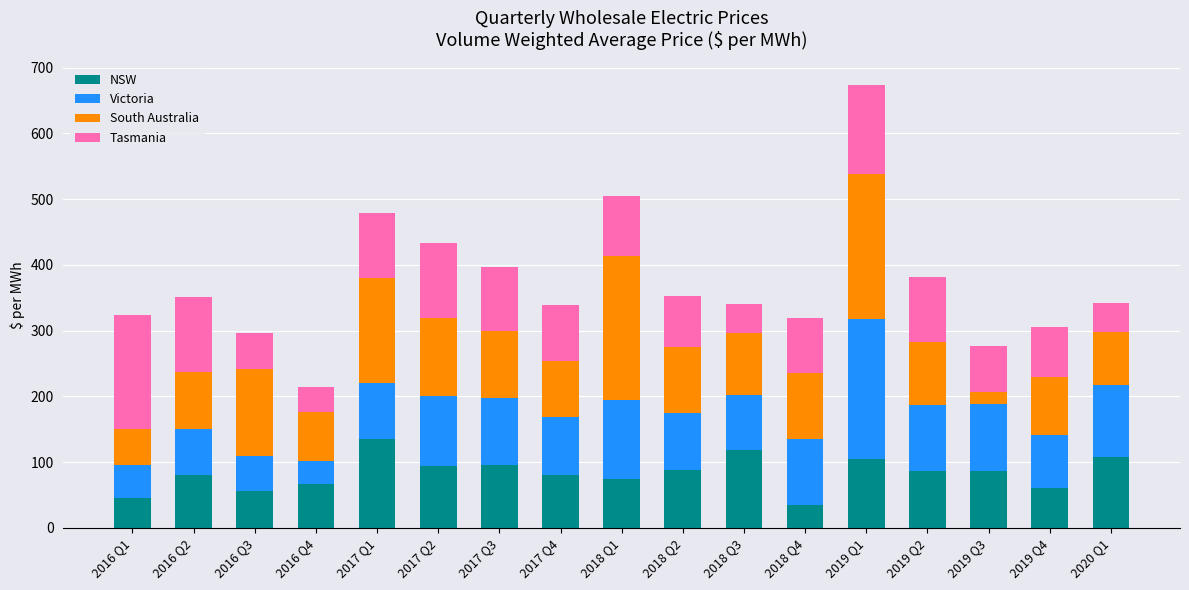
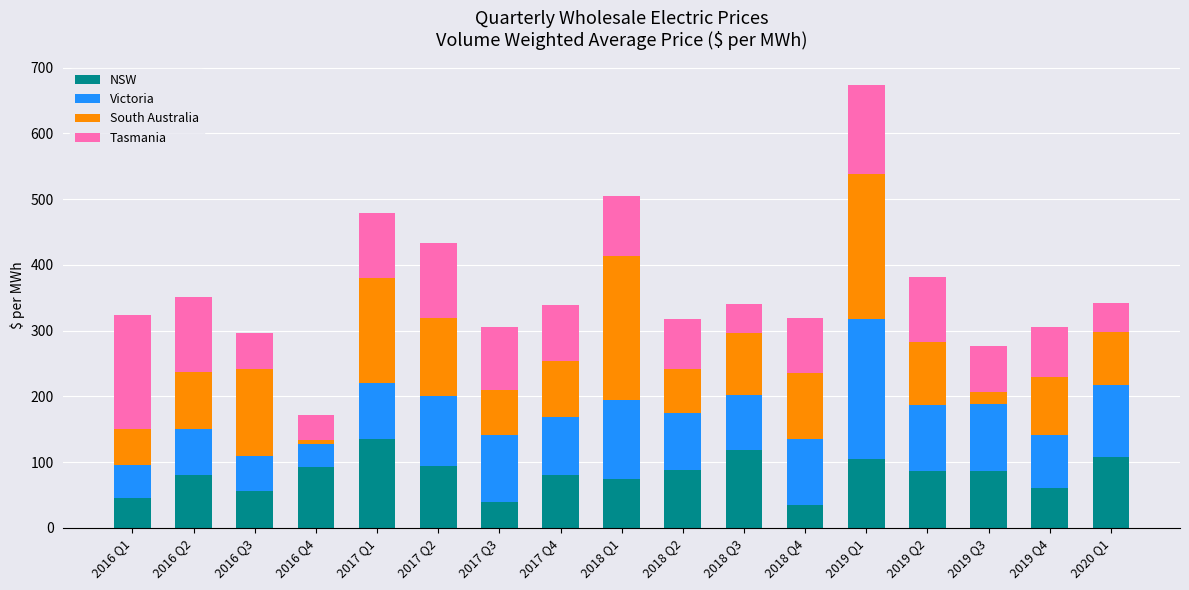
  {
    "NSW": {
      "2016 Q1": 50,
      "2016 Q2": 80,
      "2016 Q3": 60,
-     "2016 Q4": 70,
+     "2016 Q4": 90,
      "2017 Q1": 140,
      "2017 Q2": 90,
-     "2017 Q3": 100,
+     "2017 Q3": 40,
      "2017 Q4": 80,
      "2018 Q1": 70,
      "2018 Q2": 90,
      "2018 Q3": 120,
      "2018 Q4": 40,
      "2019 Q1": 110,
      "2019 Q2": 90,
      "2019 Q3": 90,
      "2019 Q4": 60,
      "2020 Q1": 110
    },
    "Victoria": {
      "2016 Q1": 50,
      "2016 Q2": 70,
      "2016 Q3": 50,
      "2016 Q4": 40,
      "2017 Q1": 90,
      "2017 Q2": 110,
      "2017 Q3": 100,
      "2017 Q4": 90,
      "2018 Q1": 120,
      "2018 Q2": 90,
      "2018 Q3": 80,
      "2018 Q4": 100,
      "2019 Q1": 210,
      "2019 Q2": 100,
      "2019 Q3": 100,
      "2019 Q4": 80,
      "2020 Q1": 110
    },
    "South Australia": {
      "2016 Q1": 50,
      "2016 Q2": 90,
      "2016 Q3": 130,
-     "2016 Q4": 80,
+     "2016 Q4": 10,
      "2017 Q1": 160,
      "2017 Q2": 120,
-     "2017 Q3": 100,
+     "2017 Q3": 70,
      "2017 Q4": 90,
      "2018 Q1": 220,
-     "2018 Q2": 100,
+     "2018 Q2": 70,
      "2018 Q3": 100,
      "2018 Q4": 100,
      "2019 Q1": 220,
      "2019 Q2": 100,
      "2019 Q3": 20,
      "2019 Q4": 90,
      "2020 Q1": 80
    },
    "Tasmania": {
      "2016 Q1": 170,
      "2016 Q2": 110,
      "2016 Q3": 60,
      "2016 Q4": 40,
      "2017 Q1": 100,
      "2017 Q2": 110,
      "2017 Q3": 100,
      "2017 Q4": 90,
      "2018 Q1": 90,
      "2018 Q2": 80,
      "2018 Q3": 40,
      "2018 Q4": 90,
      "2019 Q1": 140,
      "2019 Q2": 100,
      "2019 Q3": 70,
      "2019 Q4": 80,
      "2020 Q1": 40
    }
  }
